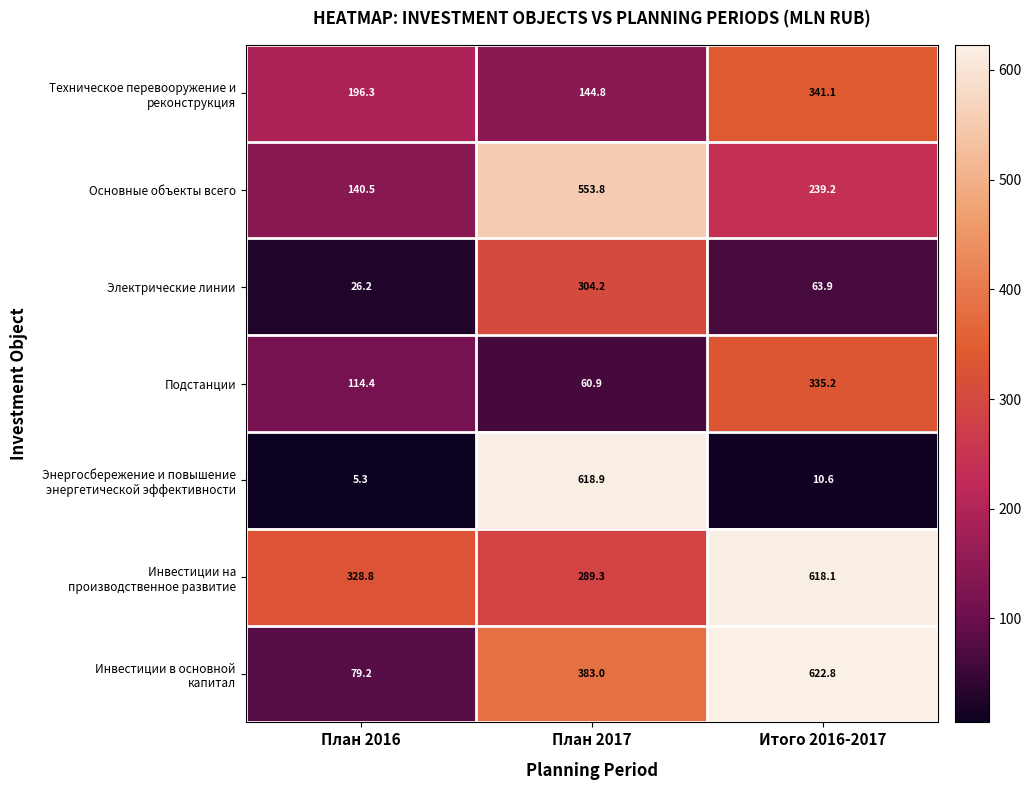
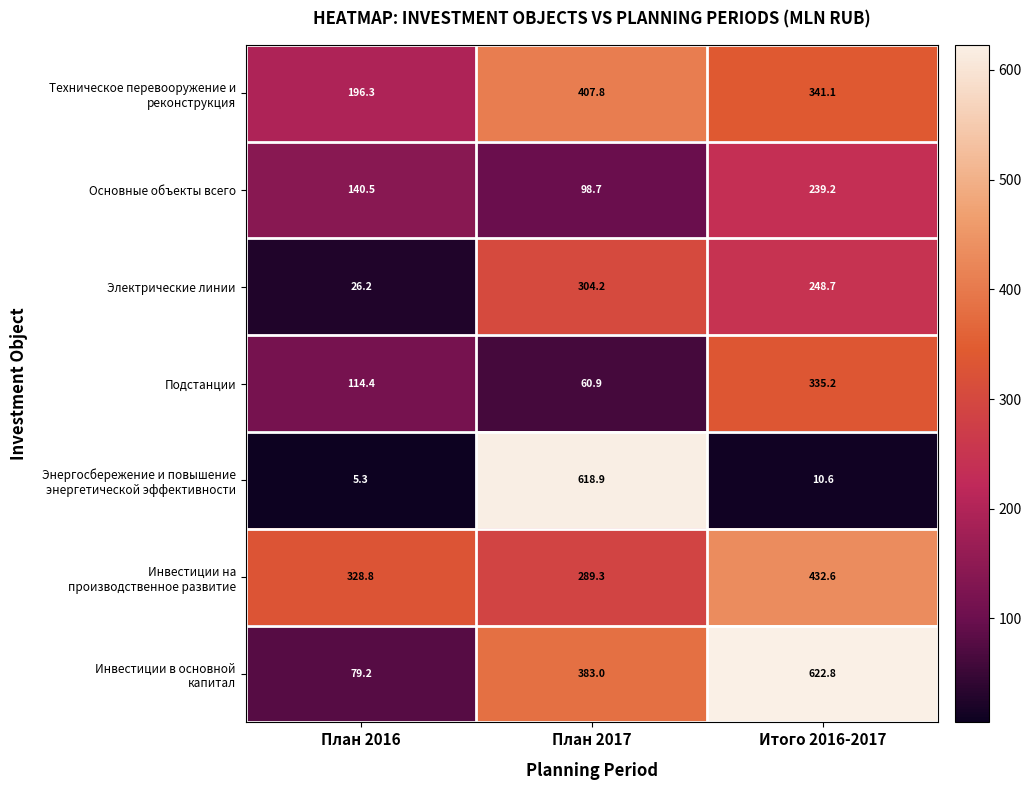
  {
    "Техническое перевооружение и реконструкция": {
      "План 2016": 196.3,
-     "План 2017": 144.8,
+     "План 2017": 407.8,
      "Итого 2016-2017": 341.1
    },
    "Основные объекты всего": {
      "План 2016": 140.5,
-     "План 2017": 553.8,
+     "План 2017": 98.7,
      "Итого 2016-2017": 239.2
    },
    "Электрические линии": {
      "План 2016": 26.2,
      "План 2017": 304.2,
-     "Итого 2016-2017": 63.9
+     "Итого 2016-2017": 248.7
    },
    "Подстанции": {
      "План 2016": 114.4,
      "План 2017": 60.9,
      "Итого 2016-2017": 335.2
    },
    "Энергосбережение и повышение энергетической эффективности": {
      "План 2016": 5.3,
      "План 2017": 618.9,
      "Итого 2016-2017": 10.6
    },
    "Инвестиции на производственное развитие": {
      "План 2016": 328.8,
      "План 2017": 289.3,
-     "Итого 2016-2017": 618.1
+     "Итого 2016-2017": 432.6
    },
    "Инвестиции в основной капитал": {
      "План 2016": 79.2,
      "План 2017": 383.0,
      "Итого 2016-2017": 622.8
    }
  }
